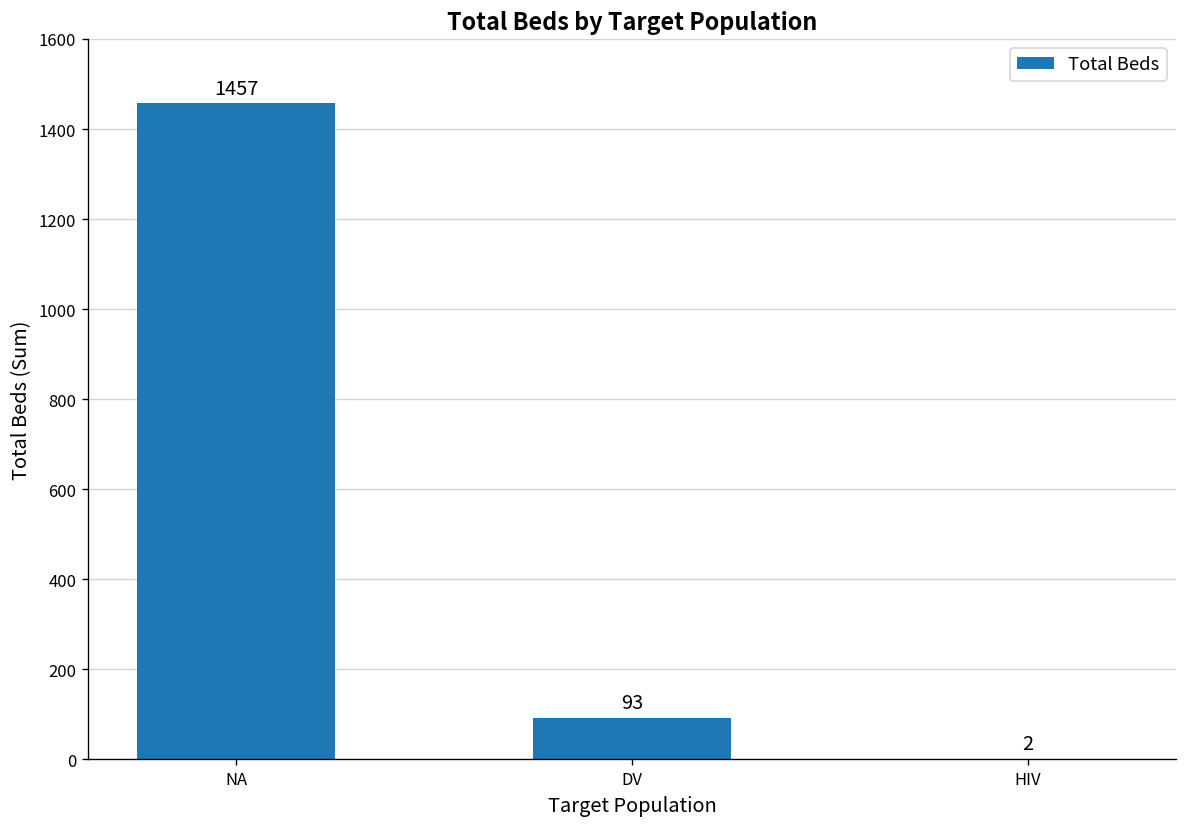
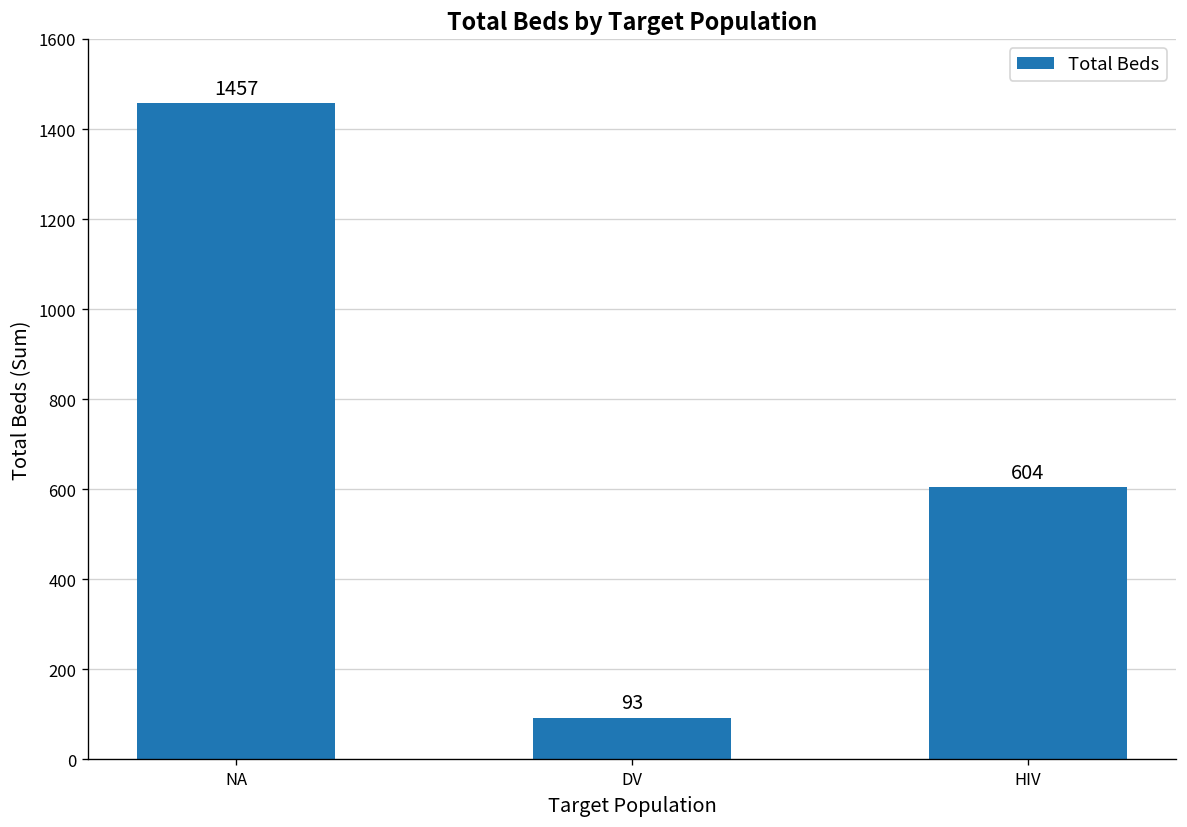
  {
    "NA": 1457,
    "DV": 93,
-   "HIV": 2
+   "HIV": 604
  }
